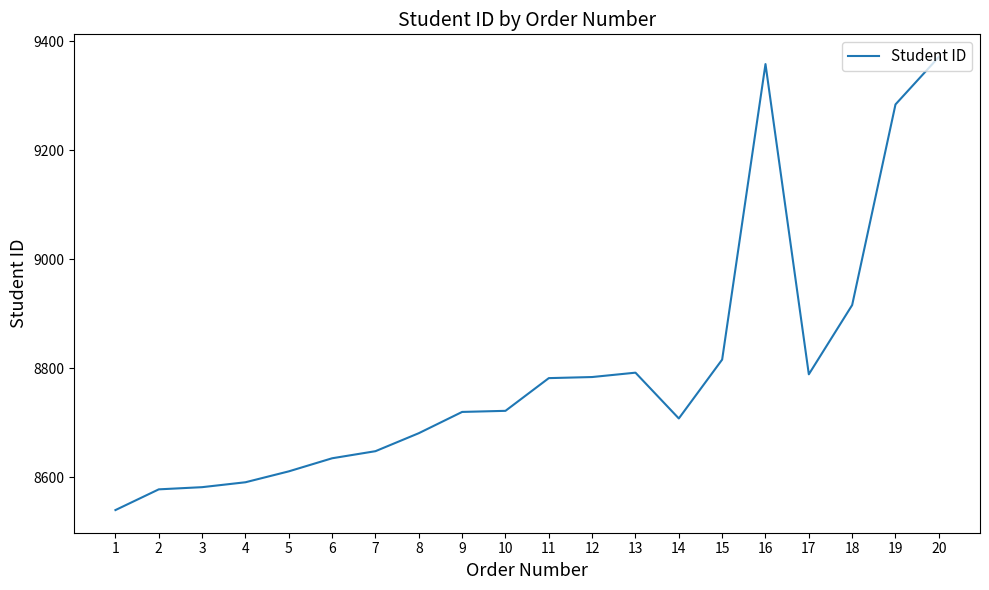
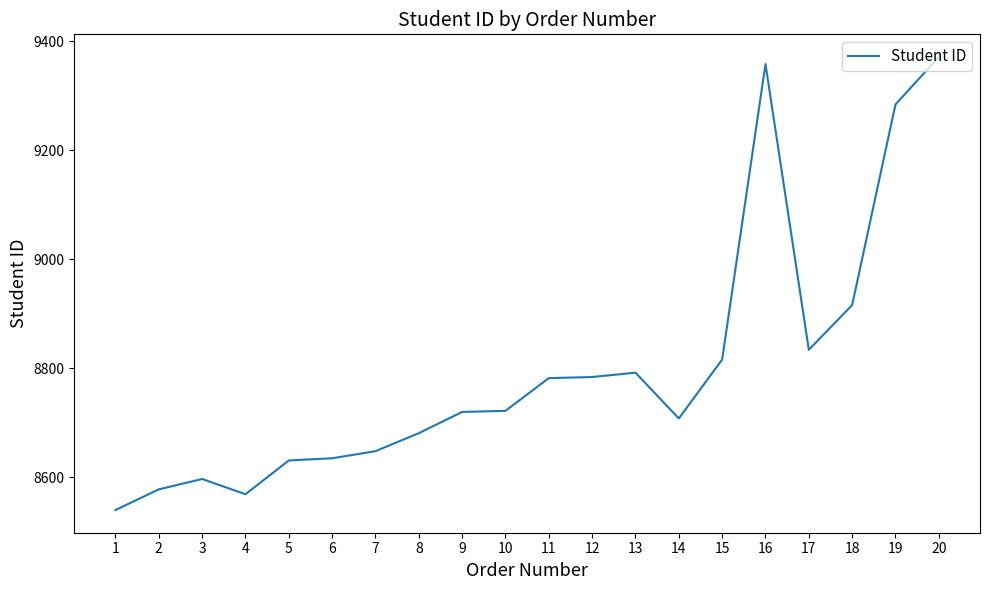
  {
    "1": 8540,
    "2": 8580,
-   "3": 8580,
-   "4": 8590,
-   "5": 8610,
+   "3": 8600,
+   "4": 8570,
+   "5": 8630,
    "6": 8640,
    "7": 8650,
    "8": 8680,
    "9": 8720,
    "10": 8720,
    "11": 8780,
    "12": 8780,
    "13": 8790,
    "14": 8710,
    "15": 8820,
    "16": 9360,
-   "17": 8790,
+   "17": 8830,
    "18": 8920,
    "19": 9280
  }
